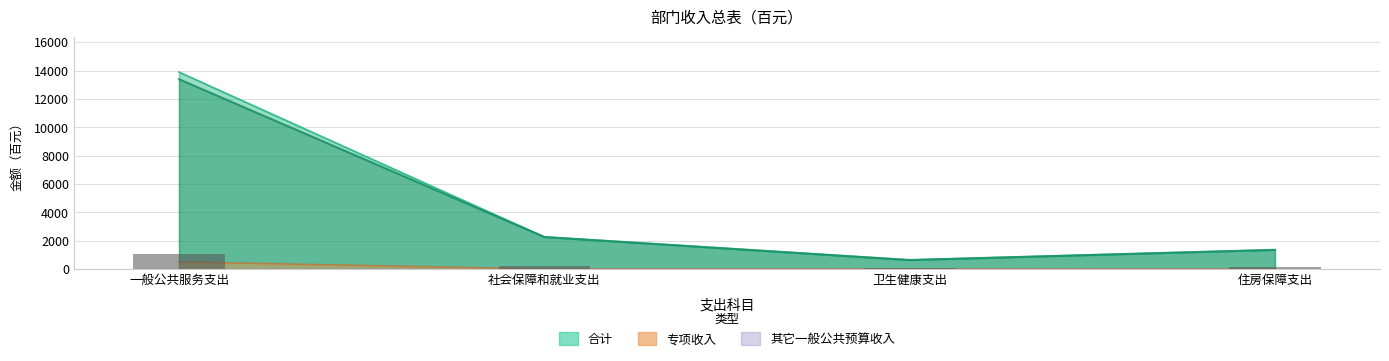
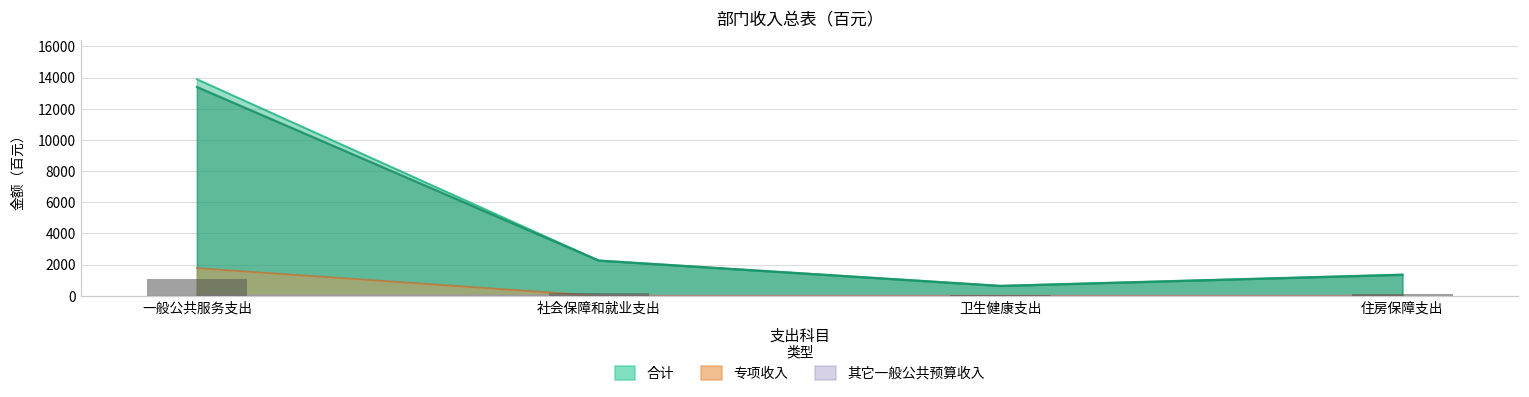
  {
    "专项收入": {
-     "一般公共服务支出": 500
+     "一般公共服务支出": 1800
    },
    "其它一般公共预算收入": {
      "一般公共服务支出": 0
    }
  }
